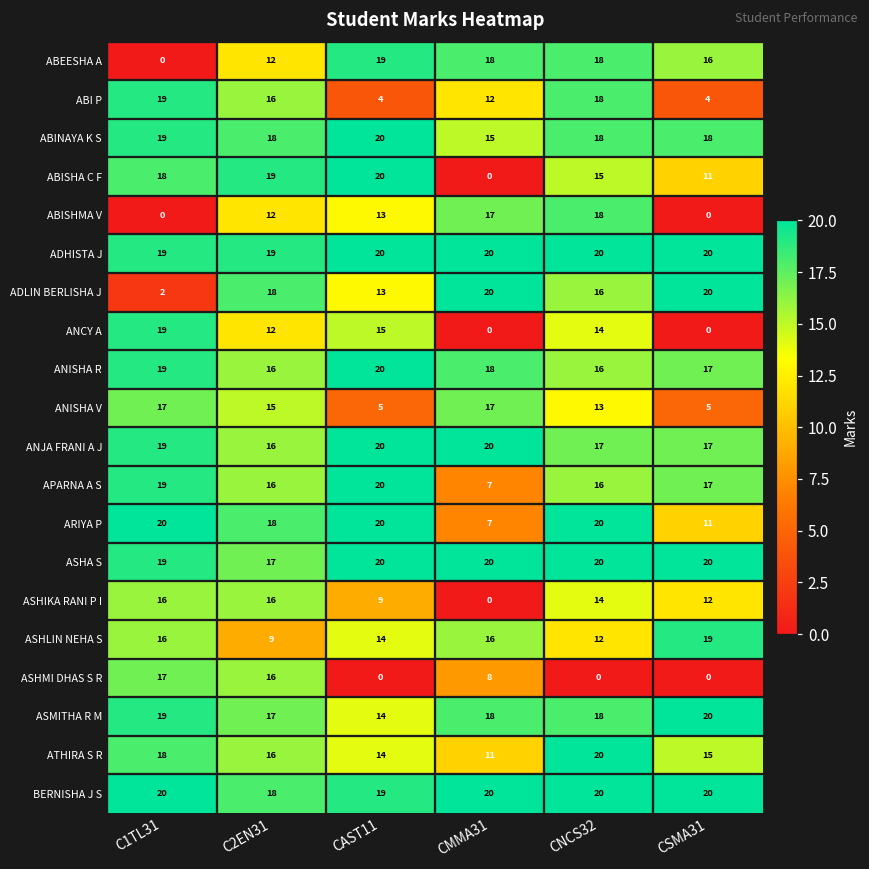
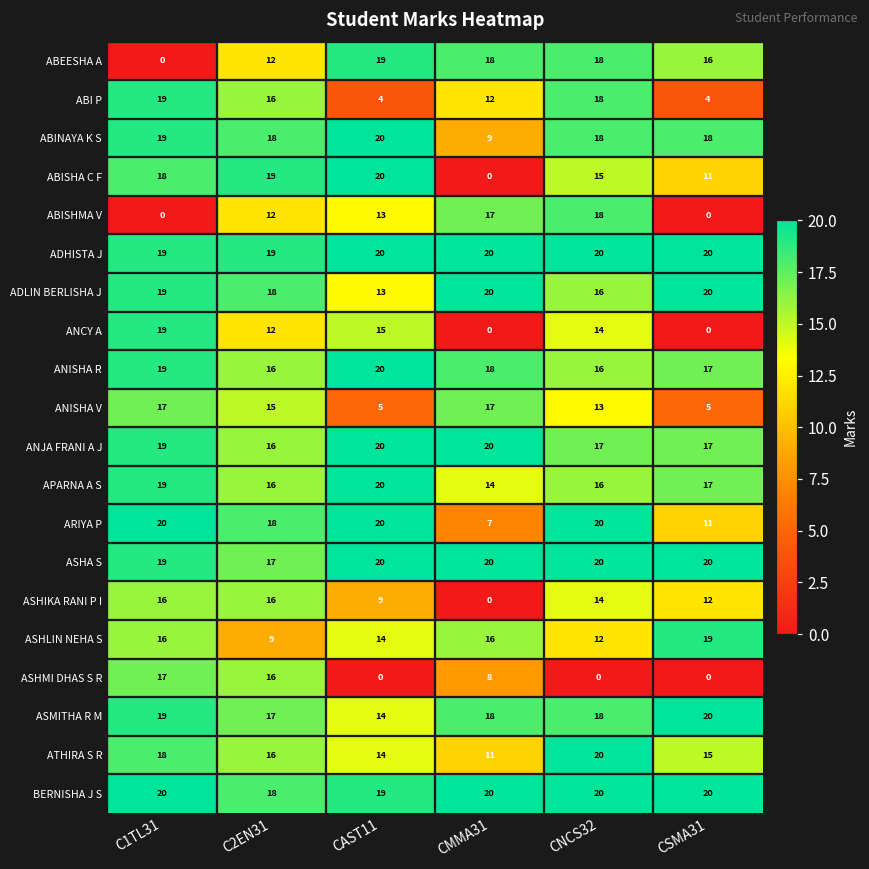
  {
    "ABEESHA A": {
      "C1TL31": 0,
      "C2EN31": 12,
      "CAST11": 19,
      "CMMA31": 18,
      "CNCS32": 18,
      "CSMA31": 16
    },
    "ABI P": {
      "C1TL31": 19,
      "C2EN31": 16,
      "CAST11": 4,
      "CMMA31": 12,
      "CNCS32": 18,
      "CSMA31": 4
    },
    "ABINAYA K S": {
      "C1TL31": 19,
      "C2EN31": 18,
      "CAST11": 20,
-     "CMMA31": 15,
+     "CMMA31": 9,
      "CNCS32": 18,
      "CSMA31": 18
    },
    "ABISHA C F": {
      "C1TL31": 18,
      "C2EN31": 19,
      "CAST11": 20,
      "CMMA31": 0,
      "CNCS32": 15,
      "CSMA31": 11
    },
    "ABISHMA V": {
      "C1TL31": 0,
      "C2EN31": 12,
      "CAST11": 13,
      "CMMA31": 17,
      "CNCS32": 18,
      "CSMA31": 0
    },
    "ADHISTA J": {
      "C1TL31": 19,
      "C2EN31": 19,
      "CAST11": 20,
      "CMMA31": 20,
      "CNCS32": 20,
      "CSMA31": 20
    },
    "ADLIN BERLISHA J": {
-     "C1TL31": 2,
+     "C1TL31": 19,
      "C2EN31": 18,
      "CAST11": 13,
      "CMMA31": 20,
      "CNCS32": 16,
      "CSMA31": 20
    },
    "ANCY A": {
      "C1TL31": 19,
      "C2EN31": 12,
      "CAST11": 15,
      "CMMA31": 0,
      "CNCS32": 14,
      "CSMA31": 0
    },
    "ANISHA R": {
      "C1TL31": 19,
      "C2EN31": 16,
      "CAST11": 20,
      "CMMA31": 18,
      "CNCS32": 16,
      "CSMA31": 17
    },
    "ANISHA V": {
      "C1TL31": 17,
      "C2EN31": 15,
      "CAST11": 5,
      "CMMA31": 17,
      "CNCS32": 13,
      "CSMA31": 5
    },
    "ANJA FRANI A J": {
      "C1TL31": 19,
      "C2EN31": 16,
      "CAST11": 20,
      "CMMA31": 20,
      "CNCS32": 17,
      "CSMA31": 17
    },
    "APARNA A S": {
      "C1TL31": 19,
      "C2EN31": 16,
      "CAST11": 20,
-     "CMMA31": 7,
+     "CMMA31": 14,
      "CNCS32": 16,
      "CSMA31": 17
    },
    "ARIYA P": {
      "C1TL31": 20,
      "C2EN31": 18,
      "CAST11": 20,
      "CMMA31": 7,
      "CNCS32": 20,
      "CSMA31": 11
    },
    "ASHA S": {
      "C1TL31": 19,
      "C2EN31": 17,
      "CAST11": 20,
      "CMMA31": 20,
      "CNCS32": 20,
      "CSMA31": 20
    },
    "ASHIKA RANI P I": {
      "C1TL31": 16,
      "C2EN31": 16,
      "CAST11": 9,
      "CMMA31": 0,
      "CNCS32": 14,
      "CSMA31": 12
    },
    "ASHLIN NEHA S": {
      "C1TL31": 16,
      "C2EN31": 9,
      "CAST11": 14,
      "CMMA31": 16,
      "CNCS32": 12,
      "CSMA31": 19
    },
    "ASHMI DHAS S R": {
      "C1TL31": 17,
      "C2EN31": 16,
      "CAST11": 0,
      "CMMA31": 8,
      "CNCS32": 0,
      "CSMA31": 0
    },
    "ASMITHA R M": {
      "C1TL31": 19,
      "C2EN31": 17,
      "CAST11": 14,
      "CMMA31": 18,
      "CNCS32": 18,
      "CSMA31": 20
    },
    "ATHIRA S R": {
      "C1TL31": 18,
      "C2EN31": 16,
      "CAST11": 14,
      "CMMA31": 11,
      "CNCS32": 20,
      "CSMA31": 15
    },
    "BERNISHA J S": {
      "C1TL31": 20,
      "C2EN31": 18,
      "CAST11": 19,
      "CMMA31": 20,
      "CNCS32": 20,
      "CSMA31": 20
    }
  }
